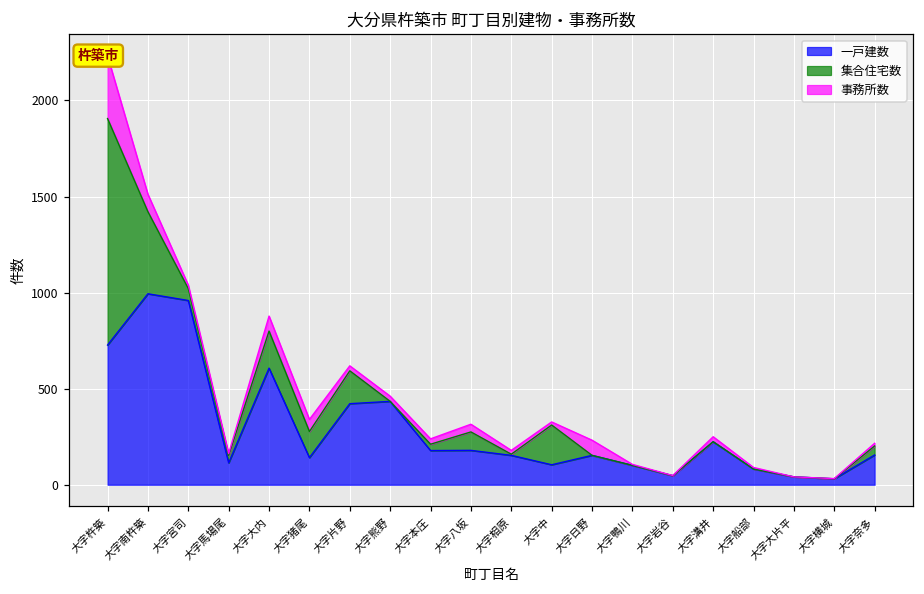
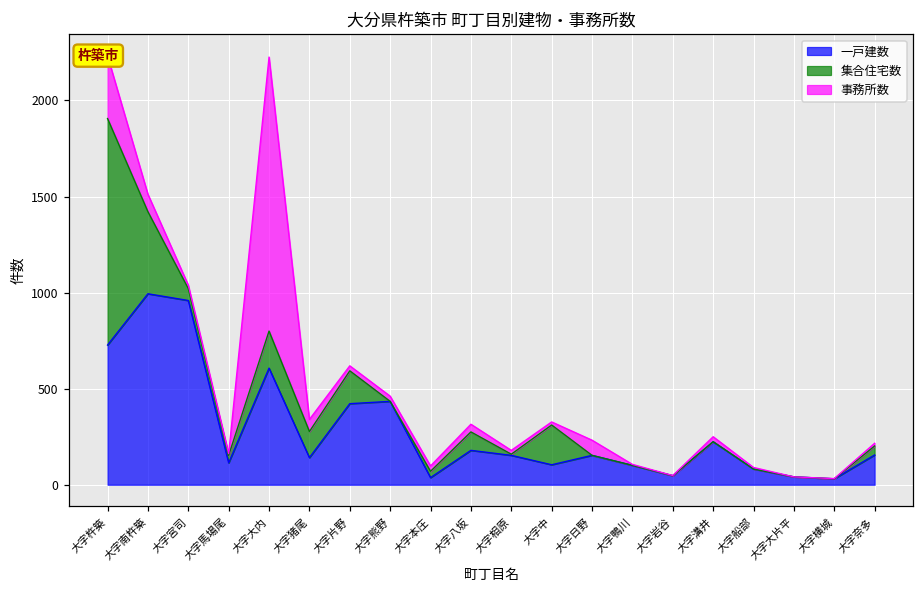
  {
    "一戸建数": {
      "大字杵築": 730,
      "大字南杵築": 990,
      "大字宮司": 960,
      "大字馬場尾": 110,
      "大字大内": 610,
      "大字猪尾": 140,
      "大字片野": 420,
-     "大字本庄": 180,
+     "大字本庄": 40,
      "大字八坂": 180,
      "大字中": 100,
      "大字奈多": 160
    },
    "集合住宅数": {
      "大字杵築": 1180,
      "大字南杵築": 430,
      "大字宮司": 60,
      "大字大内": 190,
      "大字猪尾": 140,
      "大字片野": 170,
      "大字本庄": 30,
      "大字八坂": 100,
      "大字中": 210
    },
    "事務所数": {
      "大字南杵築": 90,
      "大字宮司": 20,
-     "大字大内": 80,
+     "大字大内": 1430,
      "大字猪尾": 60,
      "大字片野": 30,
      "大字熊野": 30,
      "大字本庄": 30,
      "大字八坂": 40,
      "大字相原": 20,
      "大字中": 20,
      "大字日野": 80,
      "大字溝井": 30
    }
  }
